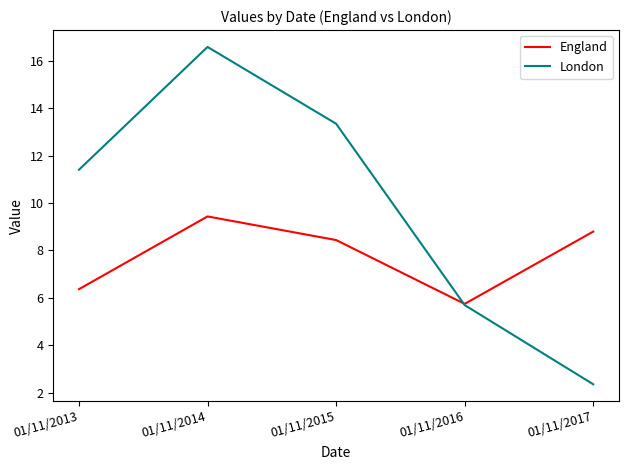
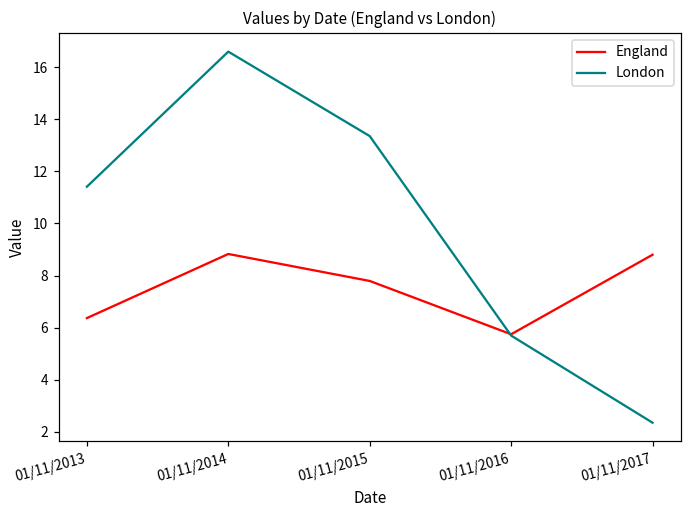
  {
    "England": {
      "01/11/2013": 6.4,
-     "01/11/2014": 9.4,
-     "01/11/2015": 8.4,
+     "01/11/2014": 8.8,
+     "01/11/2015": 7.8,
      "01/11/2017": 8.8
    },
    "London": {
      "01/11/2013": 11.4,
      "01/11/2014": 16.6,
      "01/11/2015": 13.4,
      "01/11/2017": 2.3
    }
  }
